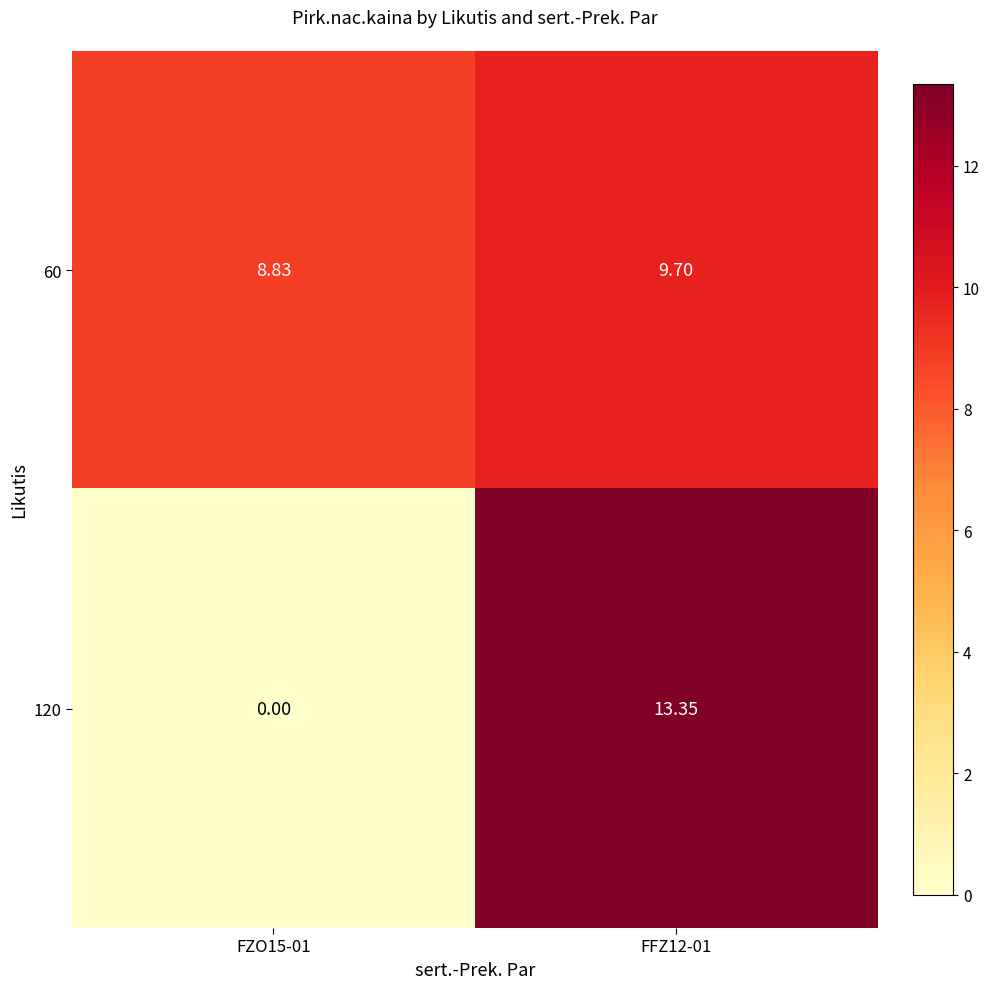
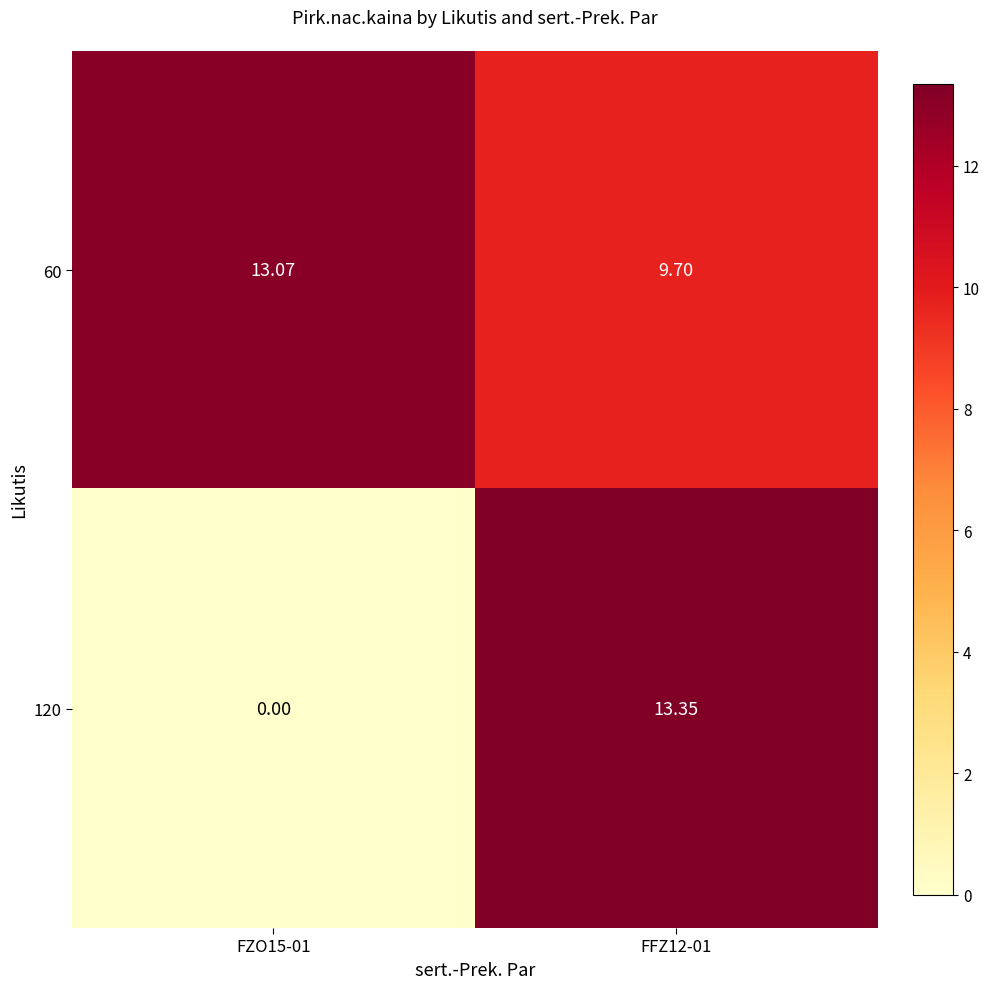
  {
    "60": {
-     "FZO15-01": 8.83,
+     "FZO15-01": 13.07,
      "FFZ12-01": 9.70
    },
    "120": {
      "FZO15-01": 0.00,
      "FFZ12-01": 13.35
    }
  }
